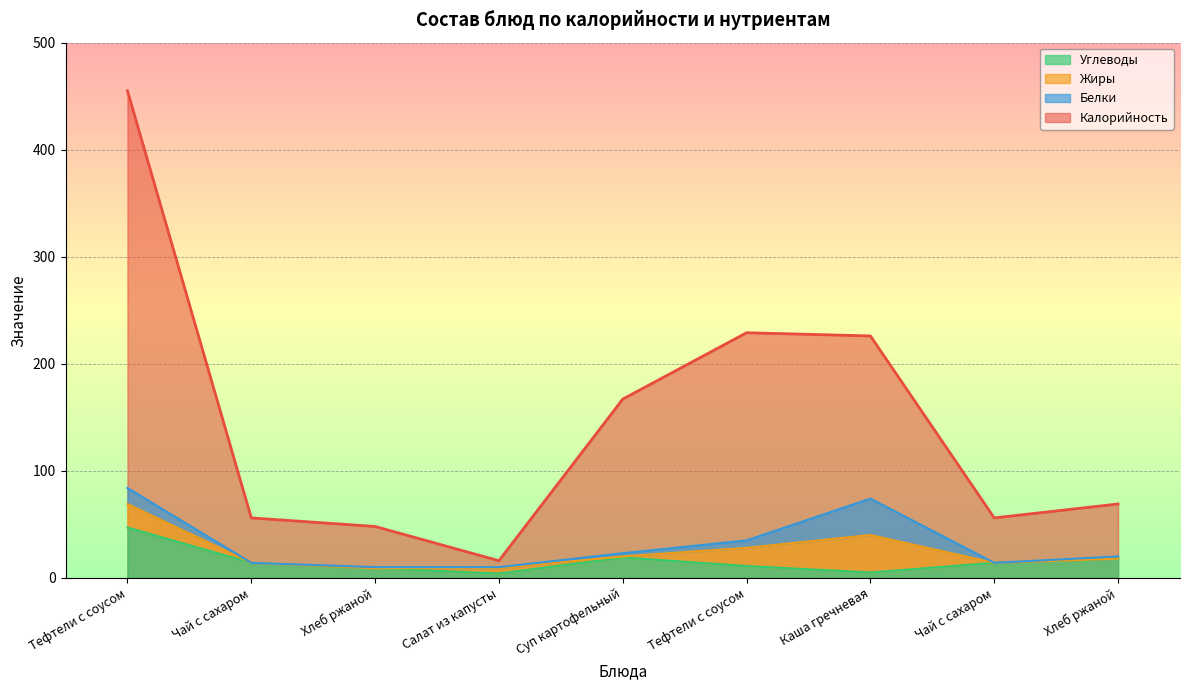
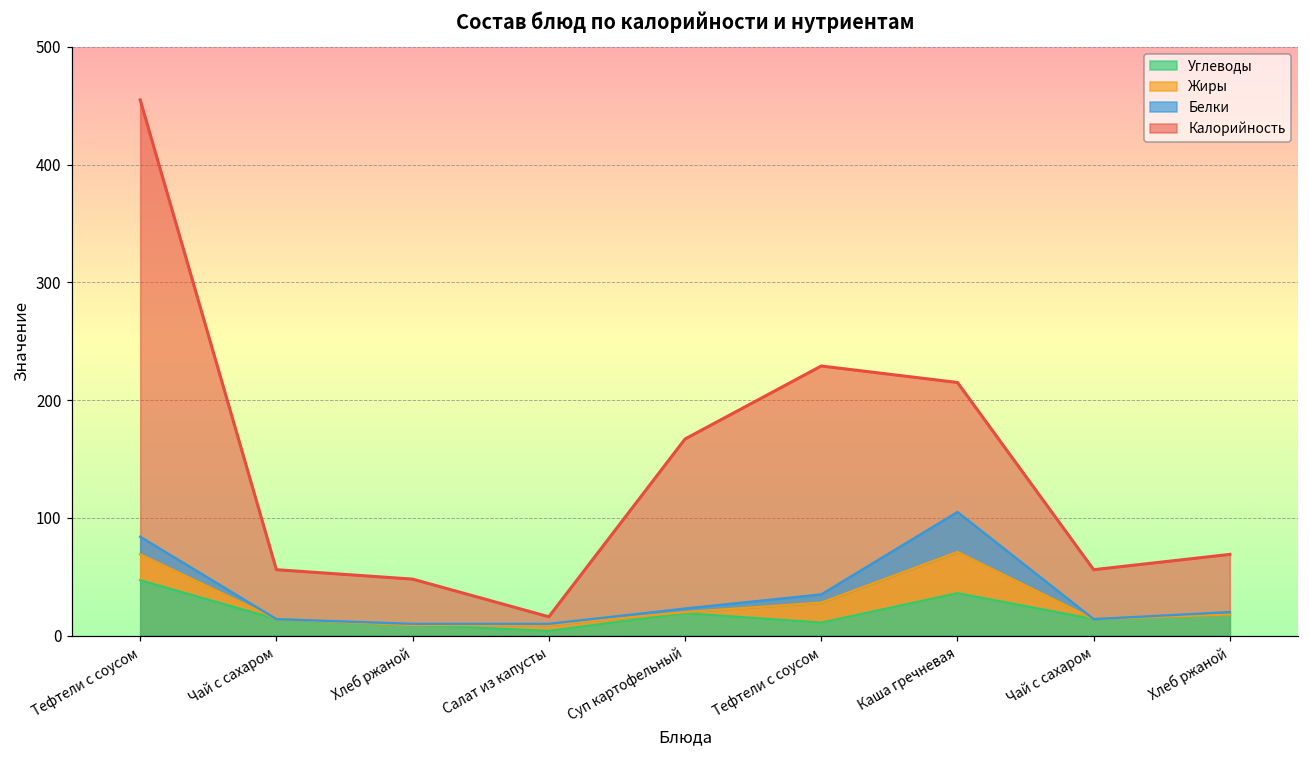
  {
    "Углеводы": {
      "Салат из капусты": 4,
-     "Каша гречневая": 5
+     "Каша гречневая": 36
    },
    "Жиры": {
      "Каша гречневая": 35
    },
    "Белки": {
      "Суп картофельный": 3,
      "Каша гречневая": 34
    },
    "Калорийность": {
      "Салат из капусты": 16,
      "Суп картофельный": 167,
-     "Каша гречневая": 226
+     "Каша гречневая": 215
    }
  }
